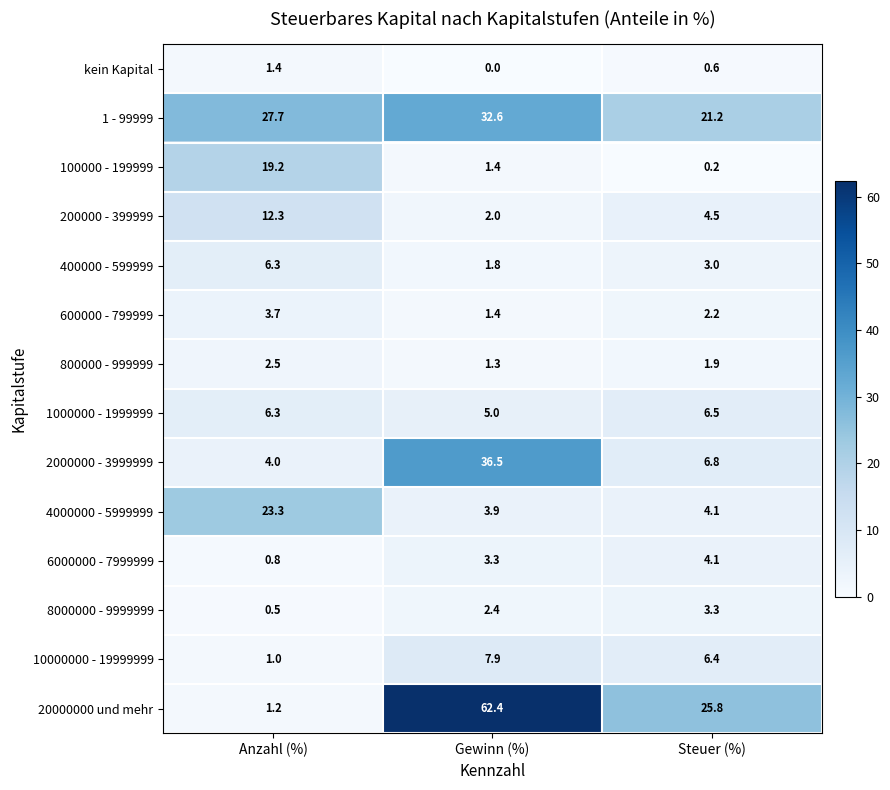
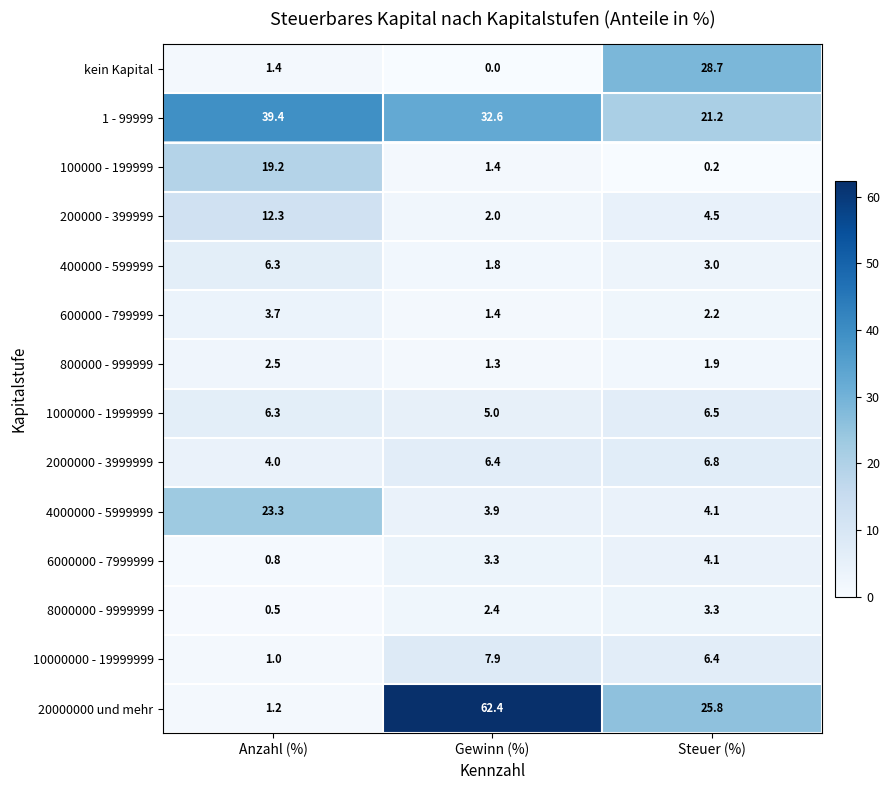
  {
    "kein Kapital": {
      "Anzahl (%)": 1.4,
      "Gewinn (%)": 0.0,
-     "Steuer (%)": 0.6
+     "Steuer (%)": 28.7
    },
    "1 - 99999": {
-     "Anzahl (%)": 27.7,
+     "Anzahl (%)": 39.4,
      "Gewinn (%)": 32.6,
      "Steuer (%)": 21.2
    },
    "100000 - 199999": {
      "Anzahl (%)": 19.2,
      "Gewinn (%)": 1.4,
      "Steuer (%)": 0.2
    },
    "200000 - 399999": {
      "Anzahl (%)": 12.3,
      "Gewinn (%)": 2.0,
      "Steuer (%)": 4.5
    },
    "400000 - 599999": {
      "Anzahl (%)": 6.3,
      "Gewinn (%)": 1.8,
      "Steuer (%)": 3.0
    },
    "600000 - 799999": {
      "Anzahl (%)": 3.7,
      "Gewinn (%)": 1.4,
      "Steuer (%)": 2.2
    },
    "800000 - 999999": {
      "Anzahl (%)": 2.5,
      "Gewinn (%)": 1.3,
      "Steuer (%)": 1.9
    },
    "1000000 - 1999999": {
      "Anzahl (%)": 6.3,
      "Gewinn (%)": 5.0,
      "Steuer (%)": 6.5
    },
    "2000000 - 3999999": {
      "Anzahl (%)": 4.0,
-     "Gewinn (%)": 36.5,
+     "Gewinn (%)": 6.4,
      "Steuer (%)": 6.8
    },
    "4000000 - 5999999": {
      "Anzahl (%)": 23.3,
      "Gewinn (%)": 3.9,
      "Steuer (%)": 4.1
    },
    "6000000 - 7999999": {
      "Anzahl (%)": 0.8,
      "Gewinn (%)": 3.3,
      "Steuer (%)": 4.1
    },
    "8000000 - 9999999": {
      "Anzahl (%)": 0.5,
      "Gewinn (%)": 2.4,
      "Steuer (%)": 3.3
    },
    "10000000 - 19999999": {
      "Anzahl (%)": 1.0,
      "Gewinn (%)": 7.9,
      "Steuer (%)": 6.4
    },
    "20000000 und mehr": {
      "Anzahl (%)": 1.2,
      "Gewinn (%)": 62.4,
      "Steuer (%)": 25.8
    }
  }
